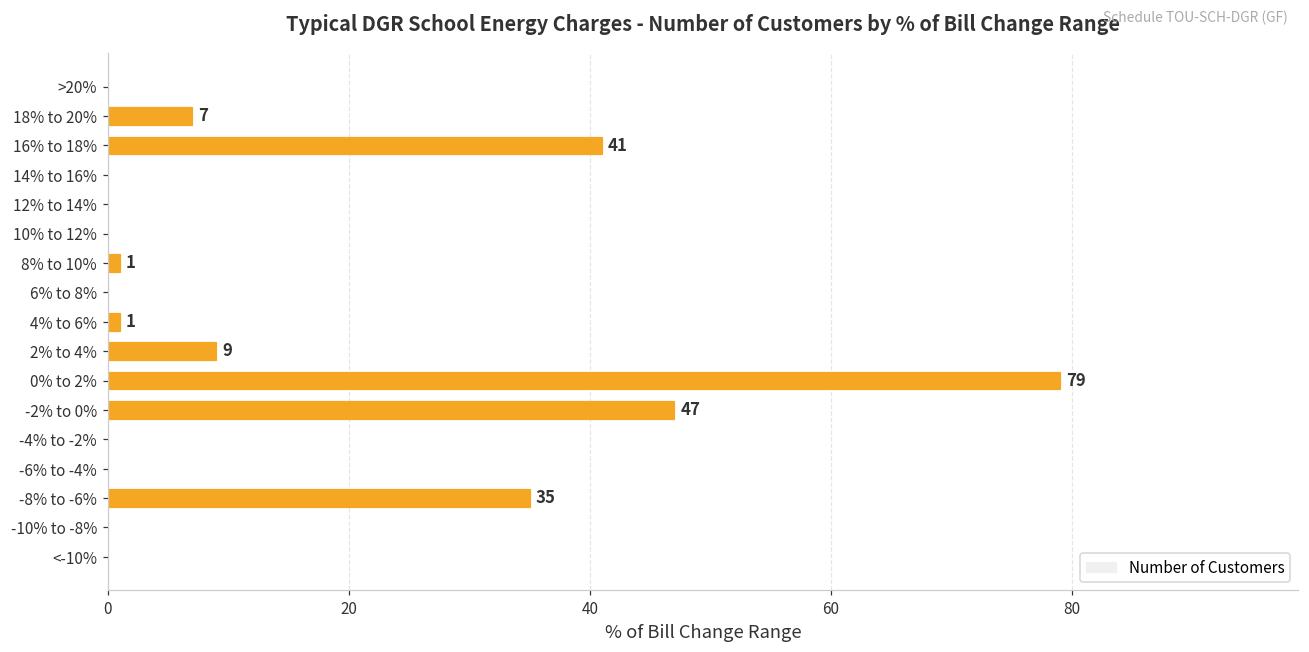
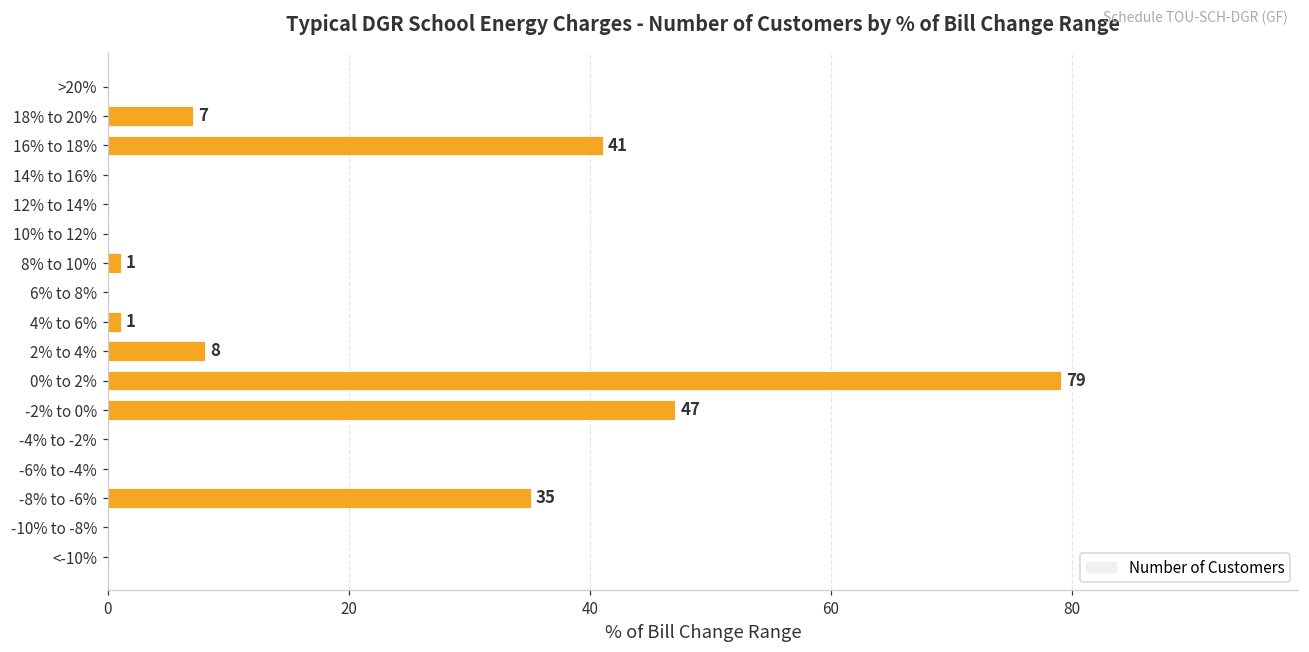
  {
    "18% to 20%": 7,
    "16% to 18%": 41,
    "8% to 10%": 1,
    "4% to 6%": 1,
-   "2% to 4%": 9,
+   "2% to 4%": 8,
    "0% to 2%": 79,
    "-2% to 0%": 47,
    "-8% to -6%": 35
  }
